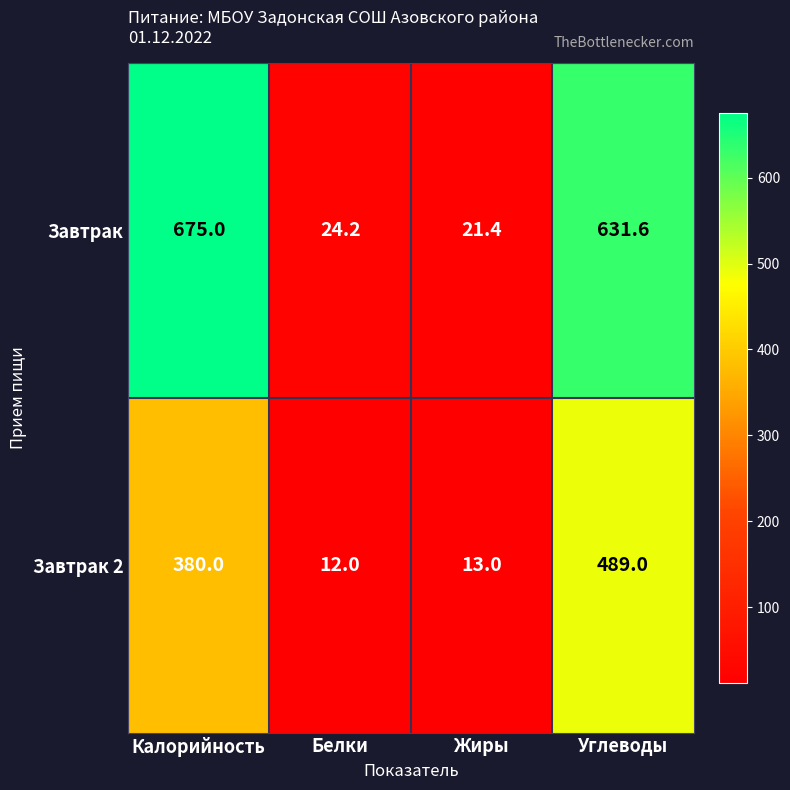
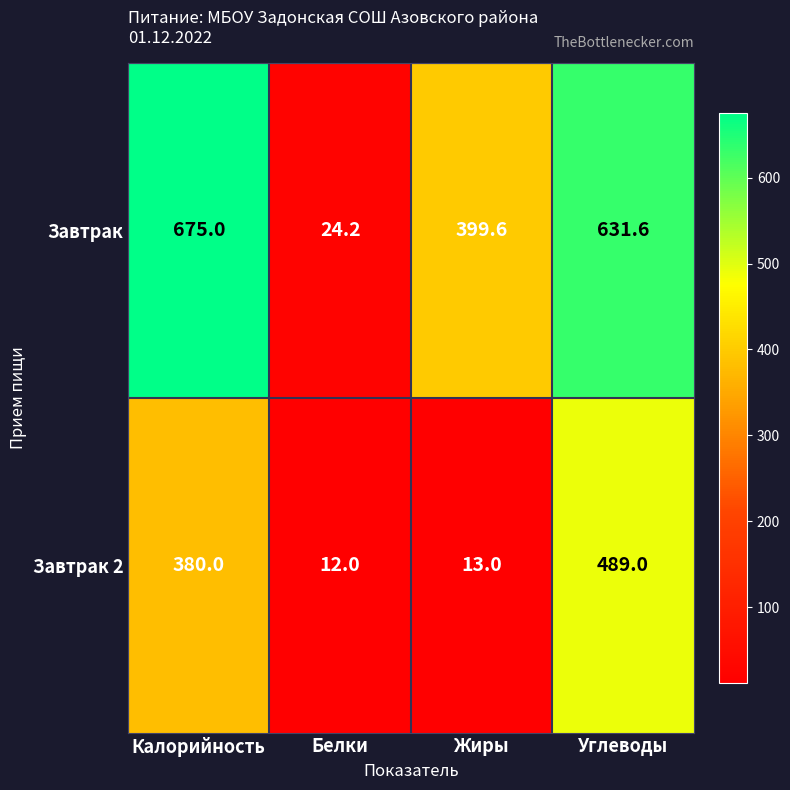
  {
    "Завтрак": {
      "Калорийность": 675.0,
      "Белки": 24.2,
-     "Жиры": 21.4,
+     "Жиры": 399.6,
      "Углеводы": 631.6
    },
    "Завтрак 2": {
      "Калорийность": 380.0,
      "Белки": 12.0,
      "Жиры": 13.0,
      "Углеводы": 489.0
    }
  }
